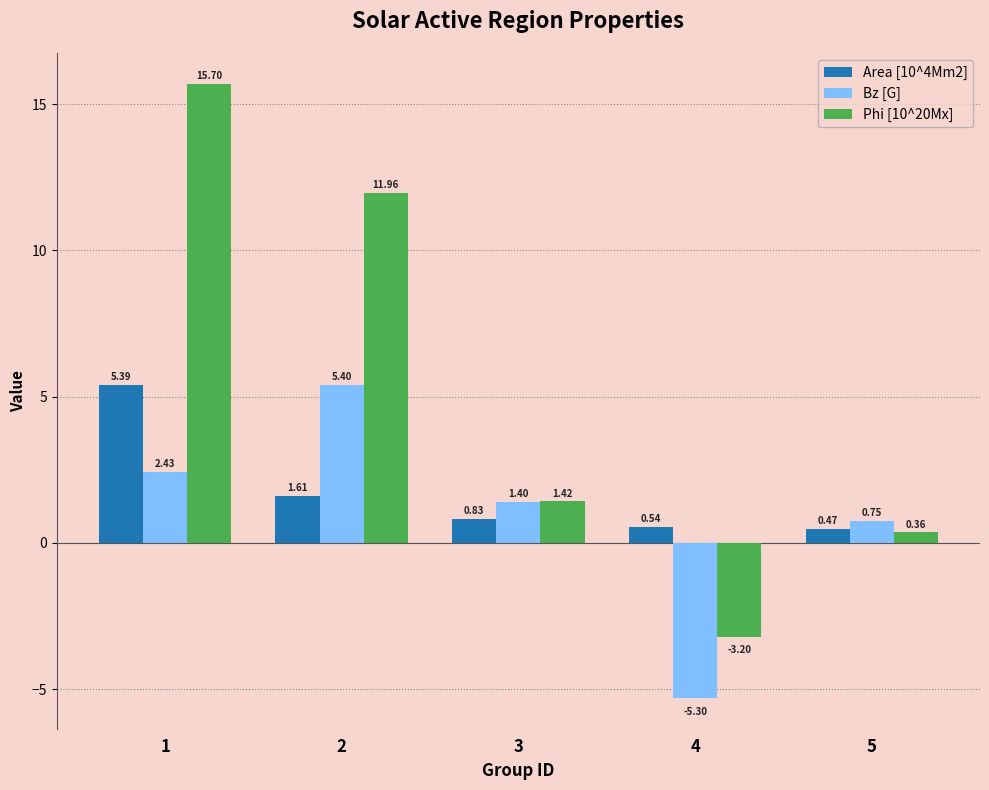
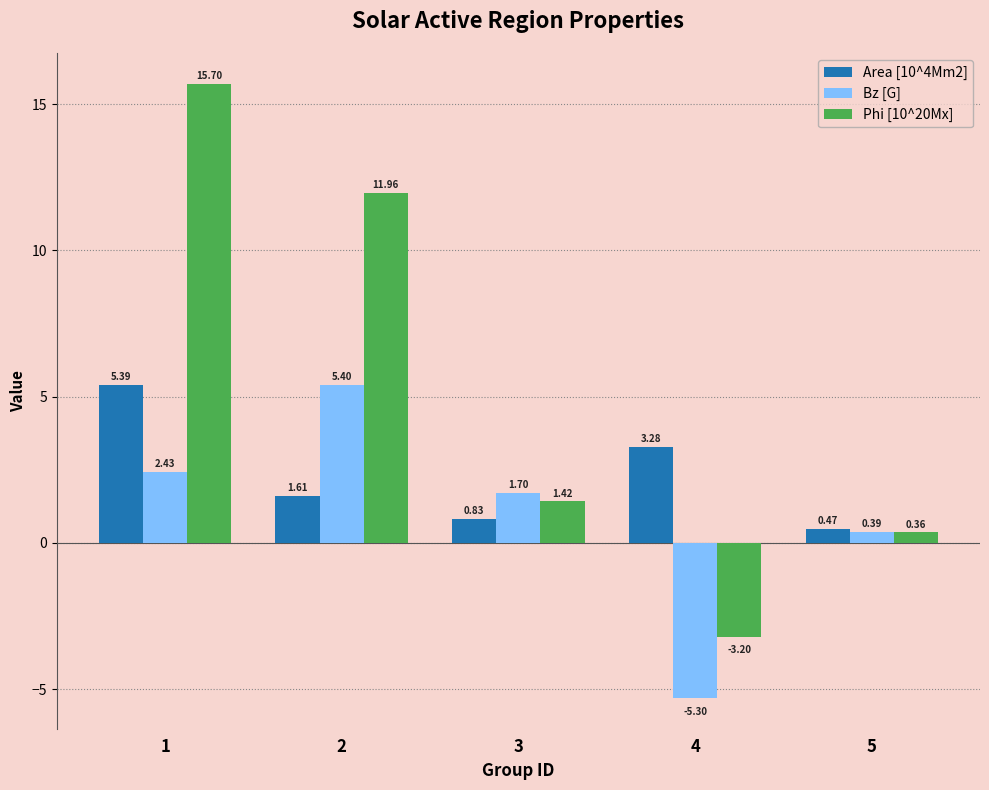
  {
    "Area [10^4Mm2]": {
      "1": 5.39,
      "2": 1.61,
      "3": 0.83,
-     "4": 0.54,
+     "4": 3.28,
      "5": 0.47
    },
    "Bz [G]": {
      "1": 2.43,
      "2": 5.40,
-     "3": 1.40,
+     "3": 1.70,
      "4": -5.30,
-     "5": 0.75
+     "5": 0.39
    },
    "Phi [10^20Mx]": {
      "1": 15.70,
      "2": 11.96,
      "3": 1.42,
      "4": -3.20,
      "5": 0.36
    }
  }
